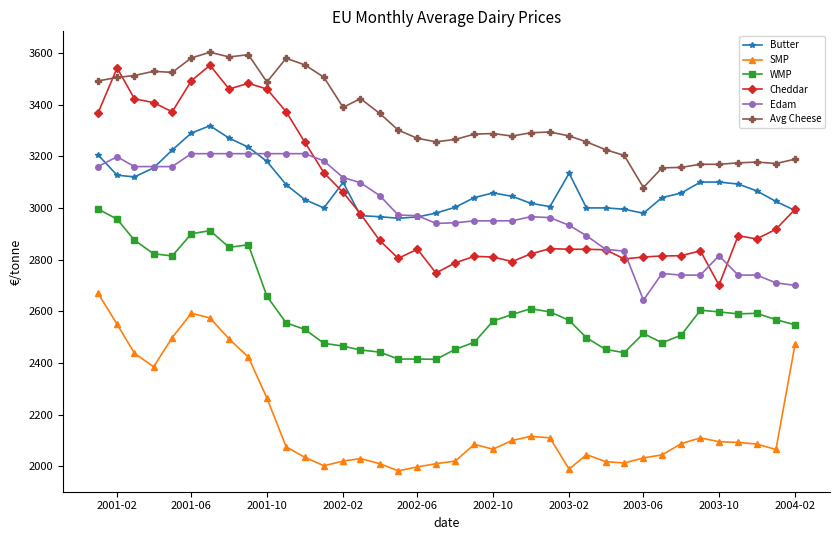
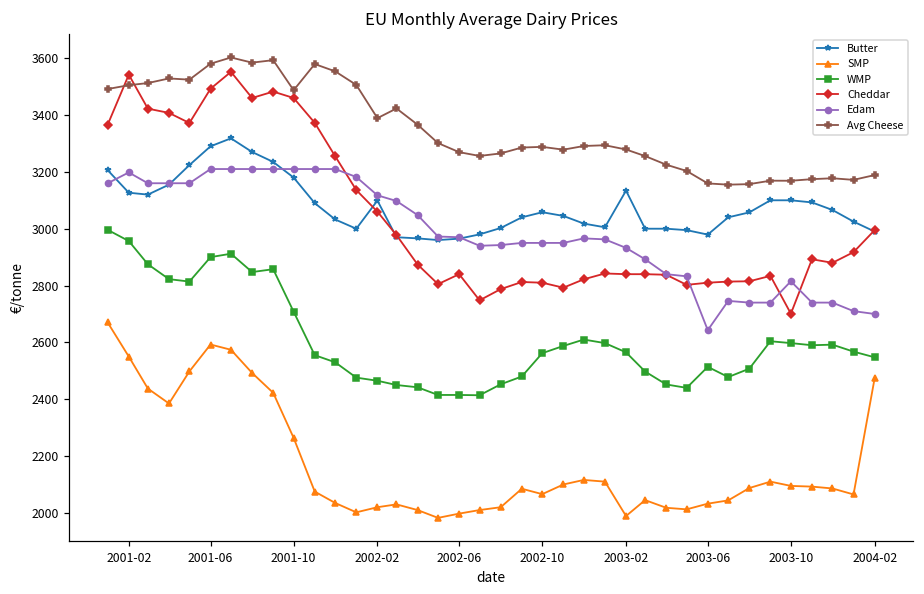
  {
    "Butter": {
      "2001-02": 3130,
      "2001-06": 3290,
      "2001-10": 3180,
      "2002-02": 3100,
      "2002-10": 3060,
      "2003-02": 3130,
      "2003-06": 2980,
      "2003-10": 3100
    },
    "SMP": {
      "2001-02": 2550,
      "2001-06": 2590,
      "2001-10": 2260,
      "2002-02": 2020,
      "2002-06": 2000,
      "2002-10": 2070,
      "2003-02": 1990,
      "2003-06": 2030,
      "2003-10": 2100,
      "2004-02": 2470
    },
    "WMP": {
      "2001-02": 2960,
      "2001-06": 2900,
-     "2001-10": 2660,
+     "2001-10": 2710,
      "2002-02": 2470,
      "2002-06": 2420,
      "2002-10": 2560,
      "2003-02": 2570,
      "2003-06": 2510,
      "2003-10": 2600,
      "2004-02": 2550
    },
    "Cheddar": {
      "2001-02": 3540,
      "2001-06": 3490,
      "2001-10": 3460,
      "2002-02": 3060,
      "2002-06": 2840,
      "2002-10": 2810,
      "2003-02": 2840,
      "2003-06": 2810,
      "2003-10": 2700
    },
    "Edam": {
      "2001-02": 3200,
      "2001-06": 3210,
      "2001-10": 3210,
      "2002-02": 3120,
      "2002-10": 2950,
      "2003-02": 2930,
      "2003-06": 2640,
      "2003-10": 2820,
      "2004-02": 2700
    },
    "Avg Cheese": {
      "2001-02": 3510,
      "2001-06": 3580,
      "2001-10": 3490,
      "2002-02": 3390,
      "2002-06": 3270,
      "2002-10": 3290,
      "2003-02": 3280,
-     "2003-06": 3080,
+     "2003-06": 3160,
      "2003-10": 3170,
      "2004-02": 3190
    }
  }
